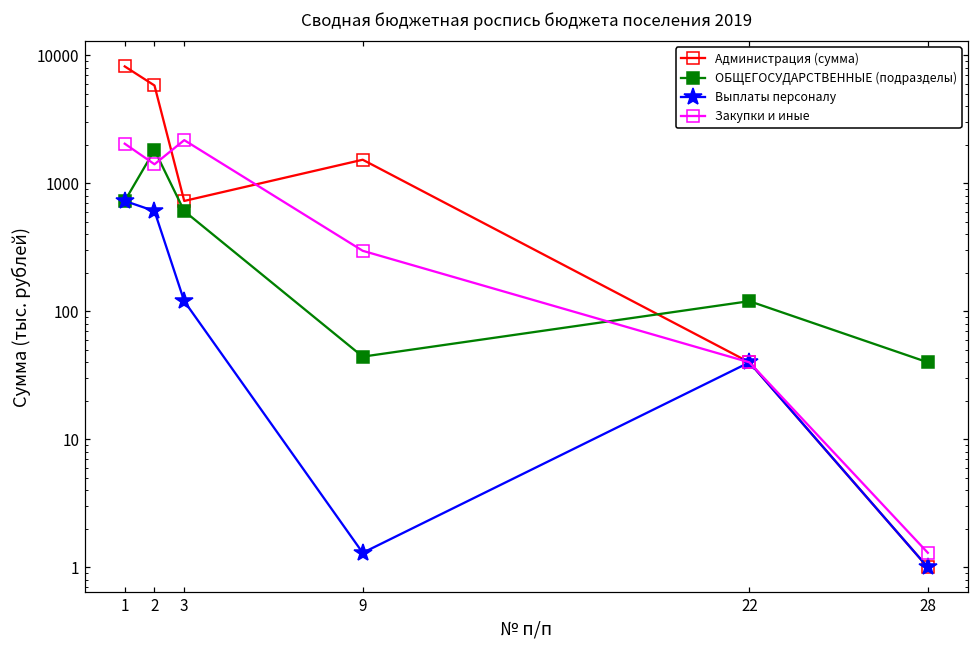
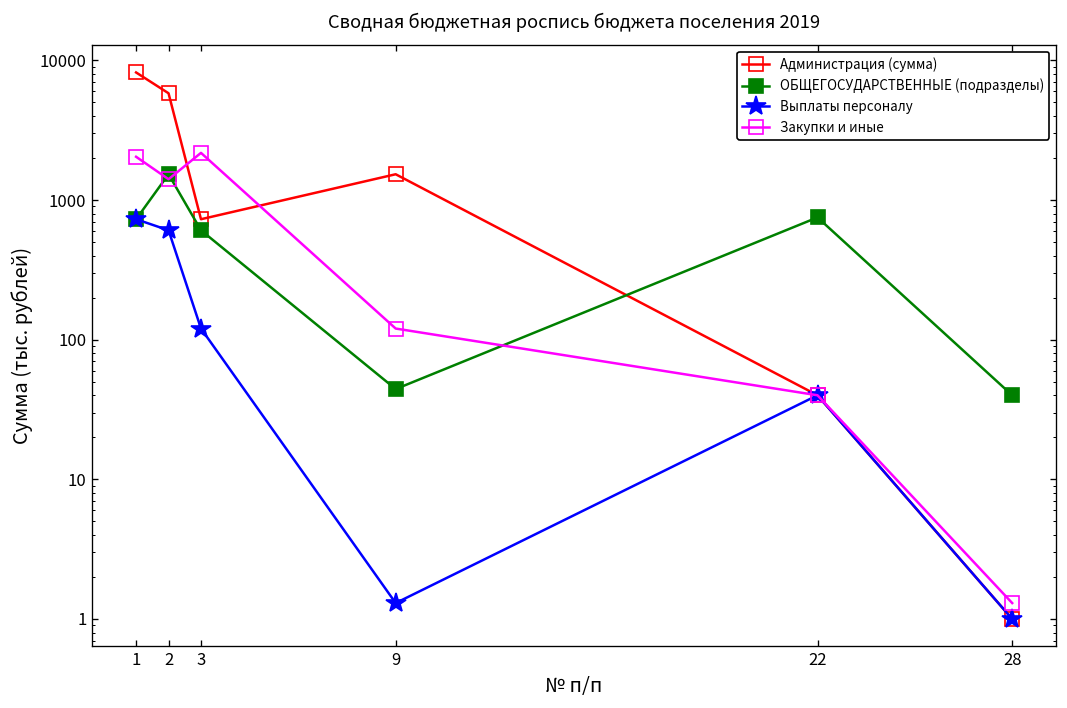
  {
    "Администрация (сумма)": {
      "1": 8000,
      "2": 6000,
      "3": 700,
      "9": 1500
    },
    "ОБЩЕГОСУДАРСТВЕННЫЕ (подразделы)": {
-     "2": 1800,
+     "2": 1500,
      "3": 600,
      "9": 44,
-     "22": 120,
+     "22": 800,
      "28": 40
    },
    "Выплаты персоналу": {
      "2": 600,
      "3": 120,
      "9": 1.3
    },
    "Закупки и иные": {
      "1": 2000,
      "2": 1400,
      "3": 2200,
-     "9": 300,
+     "9": 120,
      "28": 1.3
    }
  }
